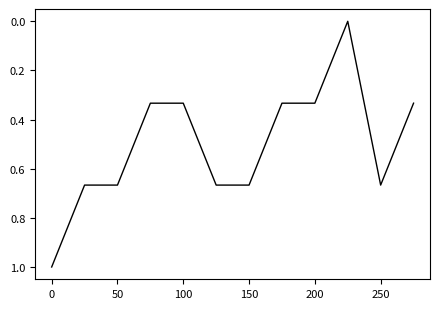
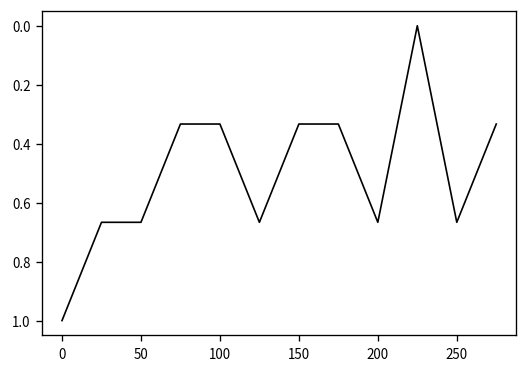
  {
    "0": 1.00,
    "50": 0.67,
    "100": 0.33,
-   "150": 0.67,
-   "200": 0.33,
+   "150": 0.33,
+   "200": 0.67,
    "250": 0.67
  }
